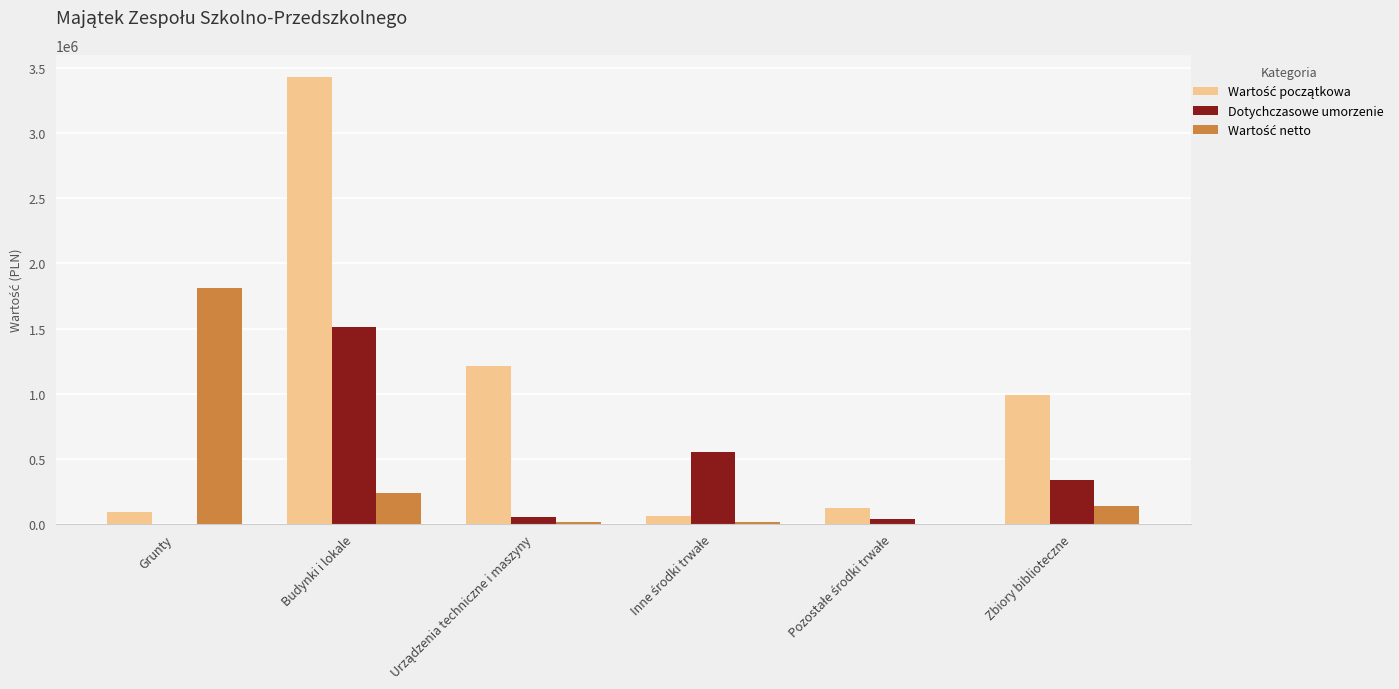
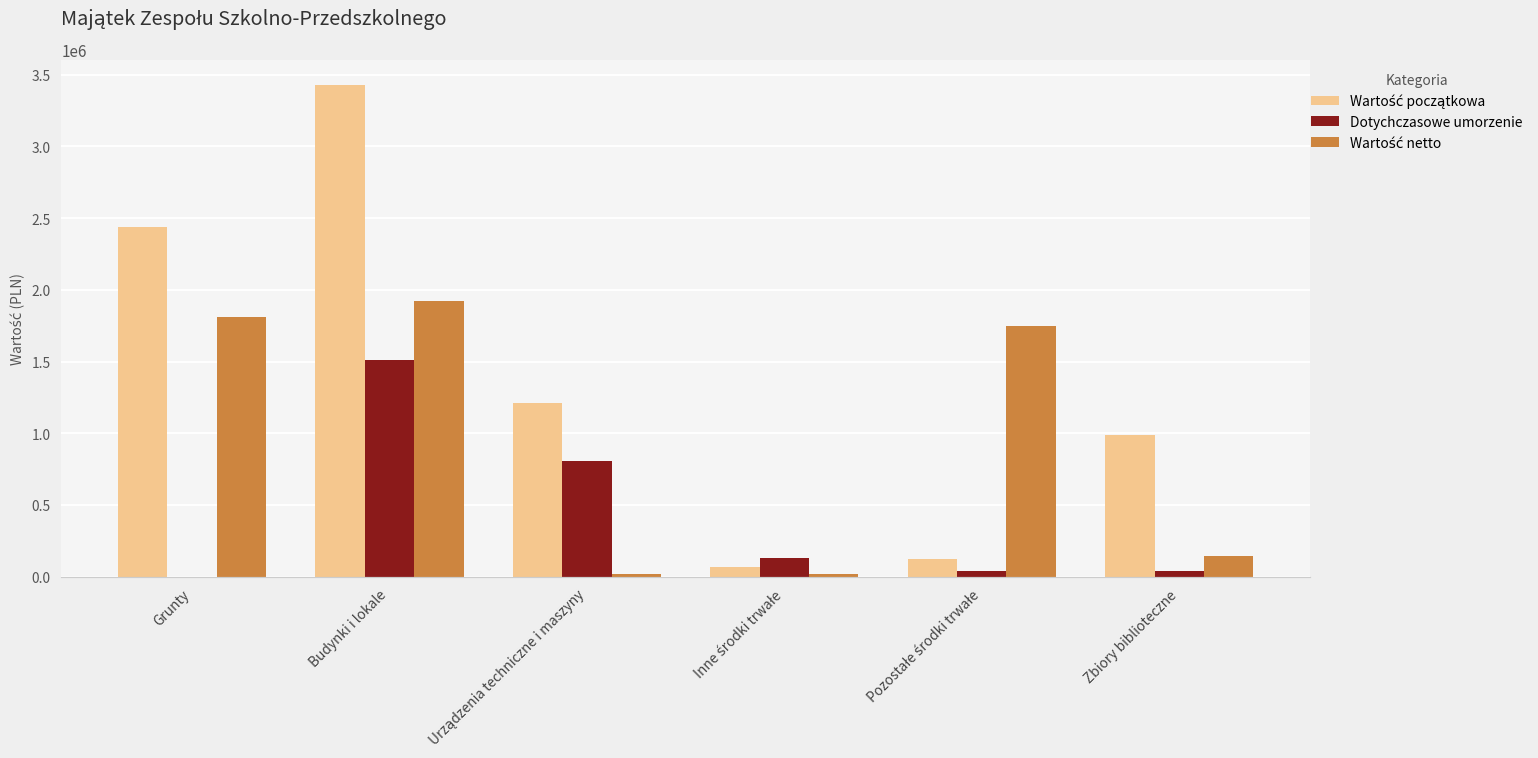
  {
    "Wartość początkowa": {
-     "Grunty": 90000,
+     "Grunty": 2440000,
      "Budynki i lokale": 3430000,
      "Urządzenia techniczne i maszyny": 1210000,
      "Inne środki trwałe": 60000,
      "Pozostałe środki trwałe": 130000,
      "Zbiory biblioteczne": 990000
    },
    "Dotychczasowe umorzenie": {
      "Grunty": 0,
      "Budynki i lokale": 1510000,
-     "Urządzenia techniczne i maszyny": 50000,
-     "Inne środki trwałe": 550000,
+     "Urządzenia techniczne i maszyny": 810000,
+     "Inne środki trwałe": 130000,
      "Pozostałe środki trwałe": 40000,
-     "Zbiory biblioteczne": 340000
+     "Zbiory biblioteczne": 40000
    },
    "Wartość netto": {
      "Grunty": 1810000,
-     "Budynki i lokale": 240000,
+     "Budynki i lokale": 1920000,
      "Inne środki trwałe": 20000,
-     "Pozostałe środki trwałe": 0,
+     "Pozostałe środki trwałe": 1750000,
      "Zbiory biblioteczne": 140000
    }
  }
